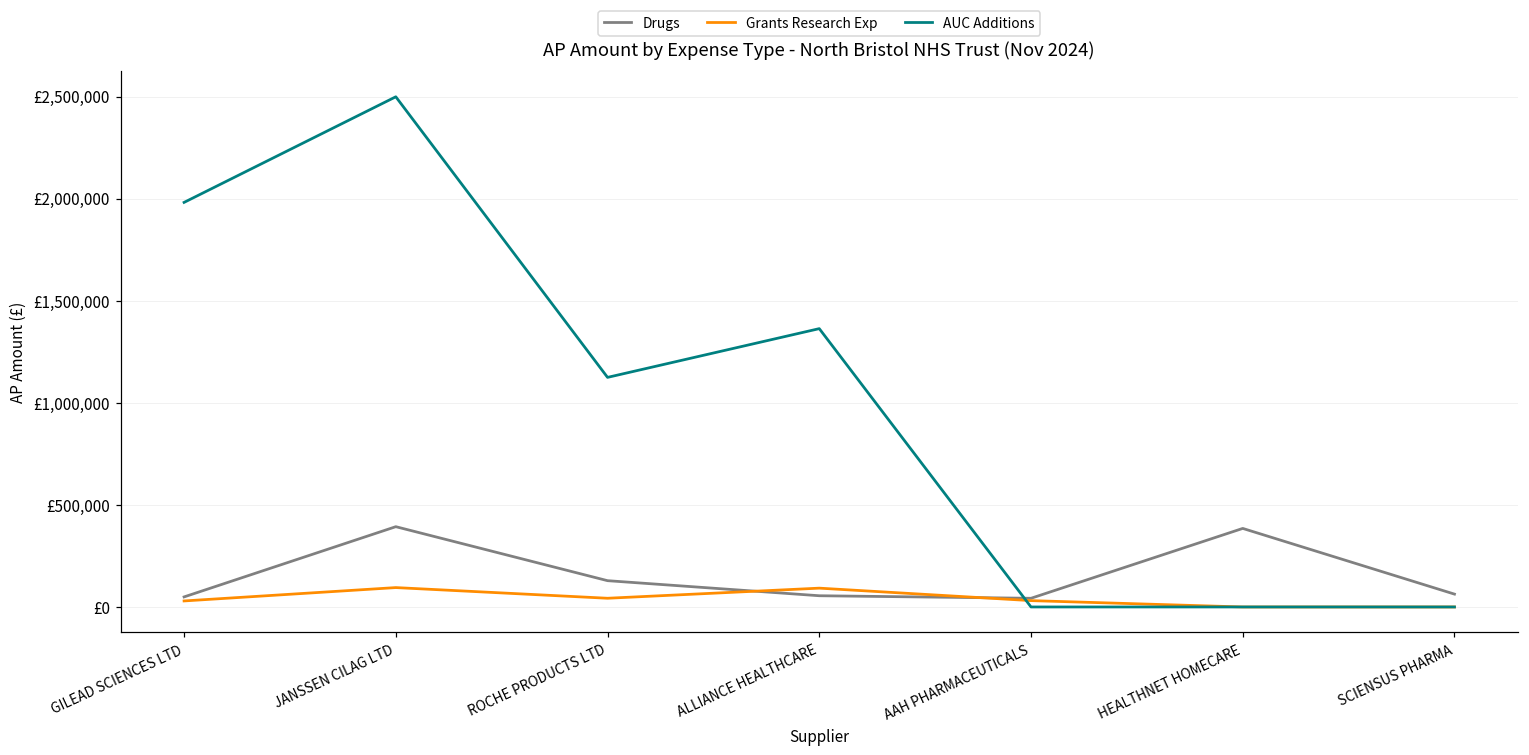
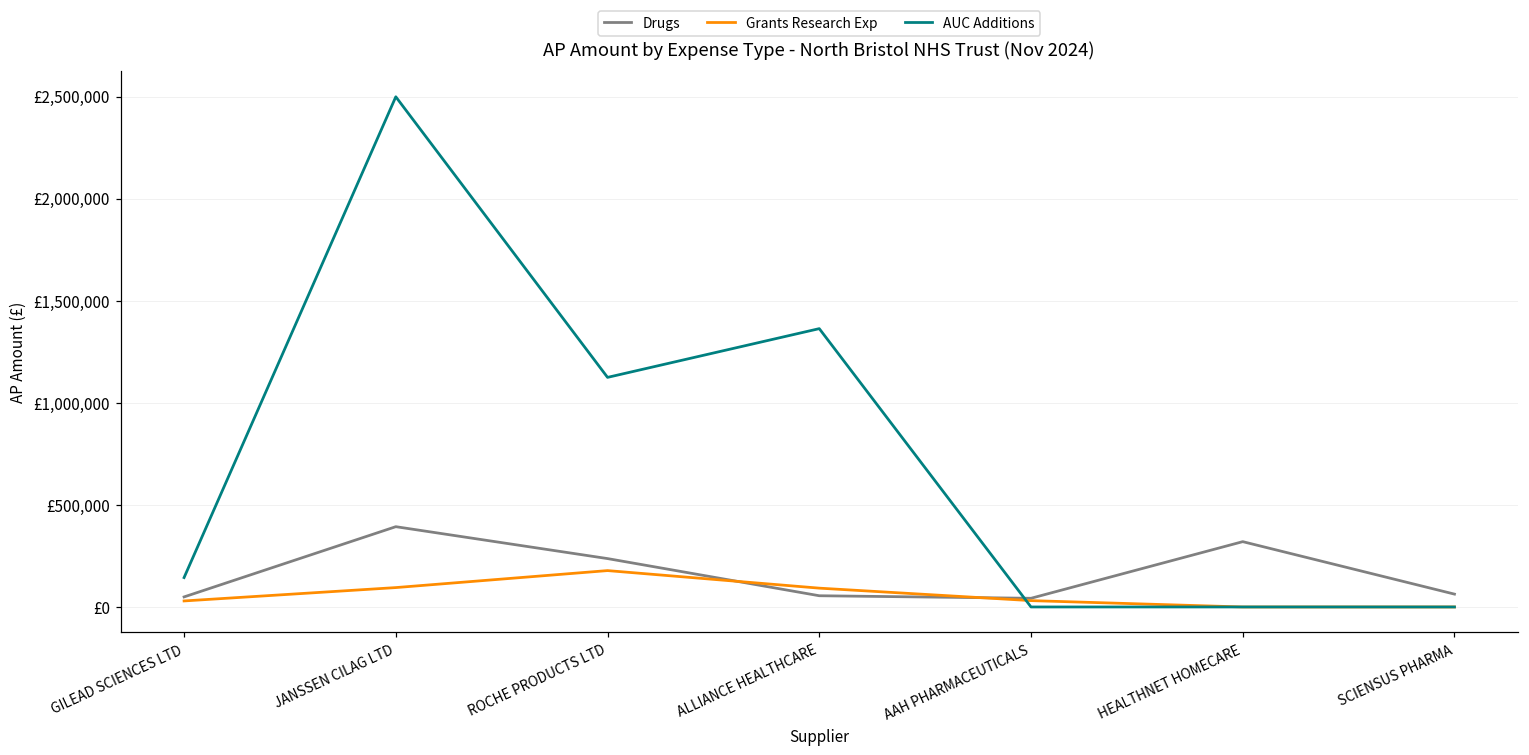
  {
    "Drugs": {
      "GILEAD SCIENCES LTD": "£50,000",
      "JANSSEN CILAG LTD": "£390,000",
-     "ROCHE PRODUCTS LTD": "£130,000",
+     "ROCHE PRODUCTS LTD": "£240,000",
      "ALLIANCE HEALTHCARE": "£50,000",
-     "HEALTHNET HOMECARE": "£380,000",
+     "HEALTHNET HOMECARE": "£320,000",
      "SCIENSUS PHARMA": "£60,000"
    },
    "Grants Research Exp": {
      "GILEAD SCIENCES LTD": "£30,000",
      "JANSSEN CILAG LTD": "£90,000",
-     "ROCHE PRODUCTS LTD": "£40,000",
+     "ROCHE PRODUCTS LTD": "£180,000",
      "ALLIANCE HEALTHCARE": "£90,000"
    },
    "AUC Additions": {
-     "GILEAD SCIENCES LTD": "£1,980,000",
+     "GILEAD SCIENCES LTD": "£140,000",
      "JANSSEN CILAG LTD": "£2,500,000",
      "ROCHE PRODUCTS LTD": "£1,120,000",
      "ALLIANCE HEALTHCARE": "£1,360,000",
      "AAH PHARMACEUTICALS": "£0"
    }
  }
